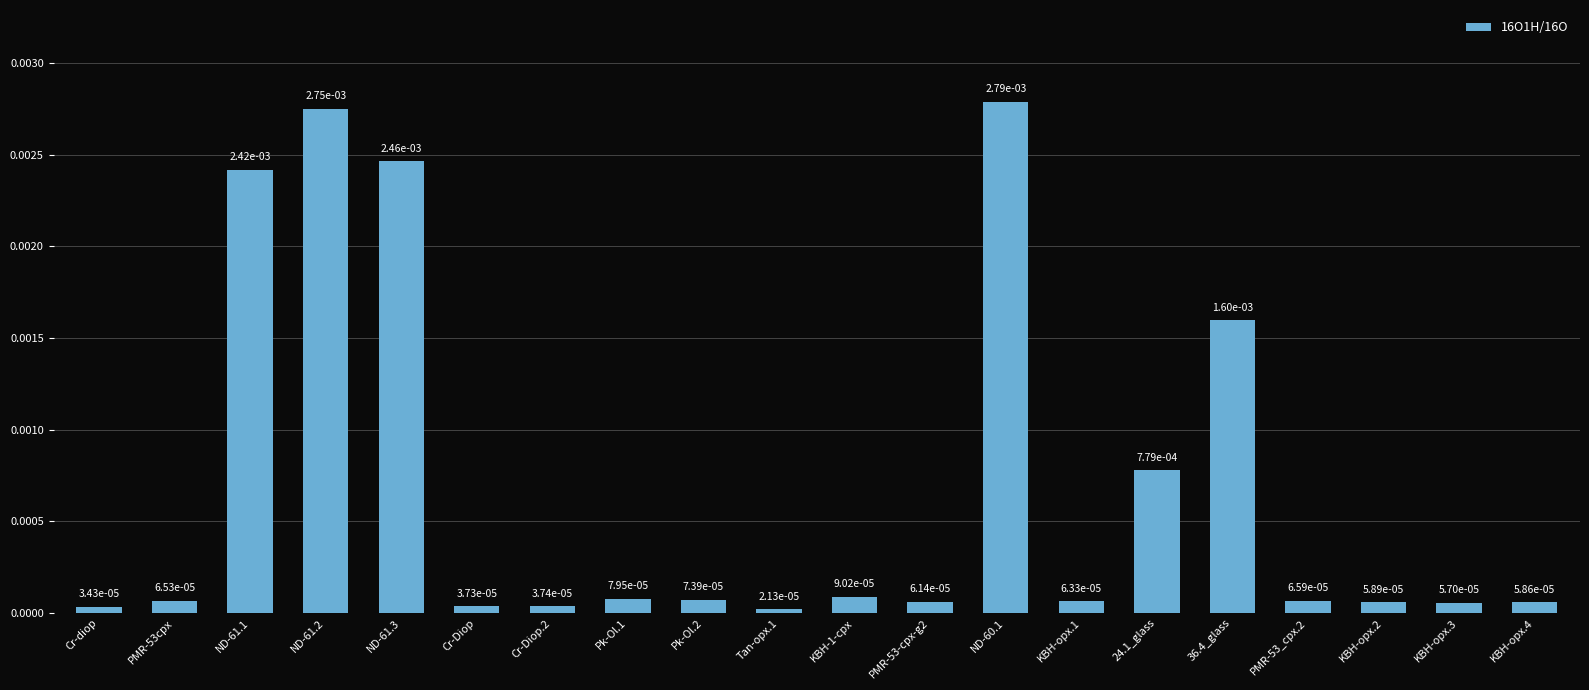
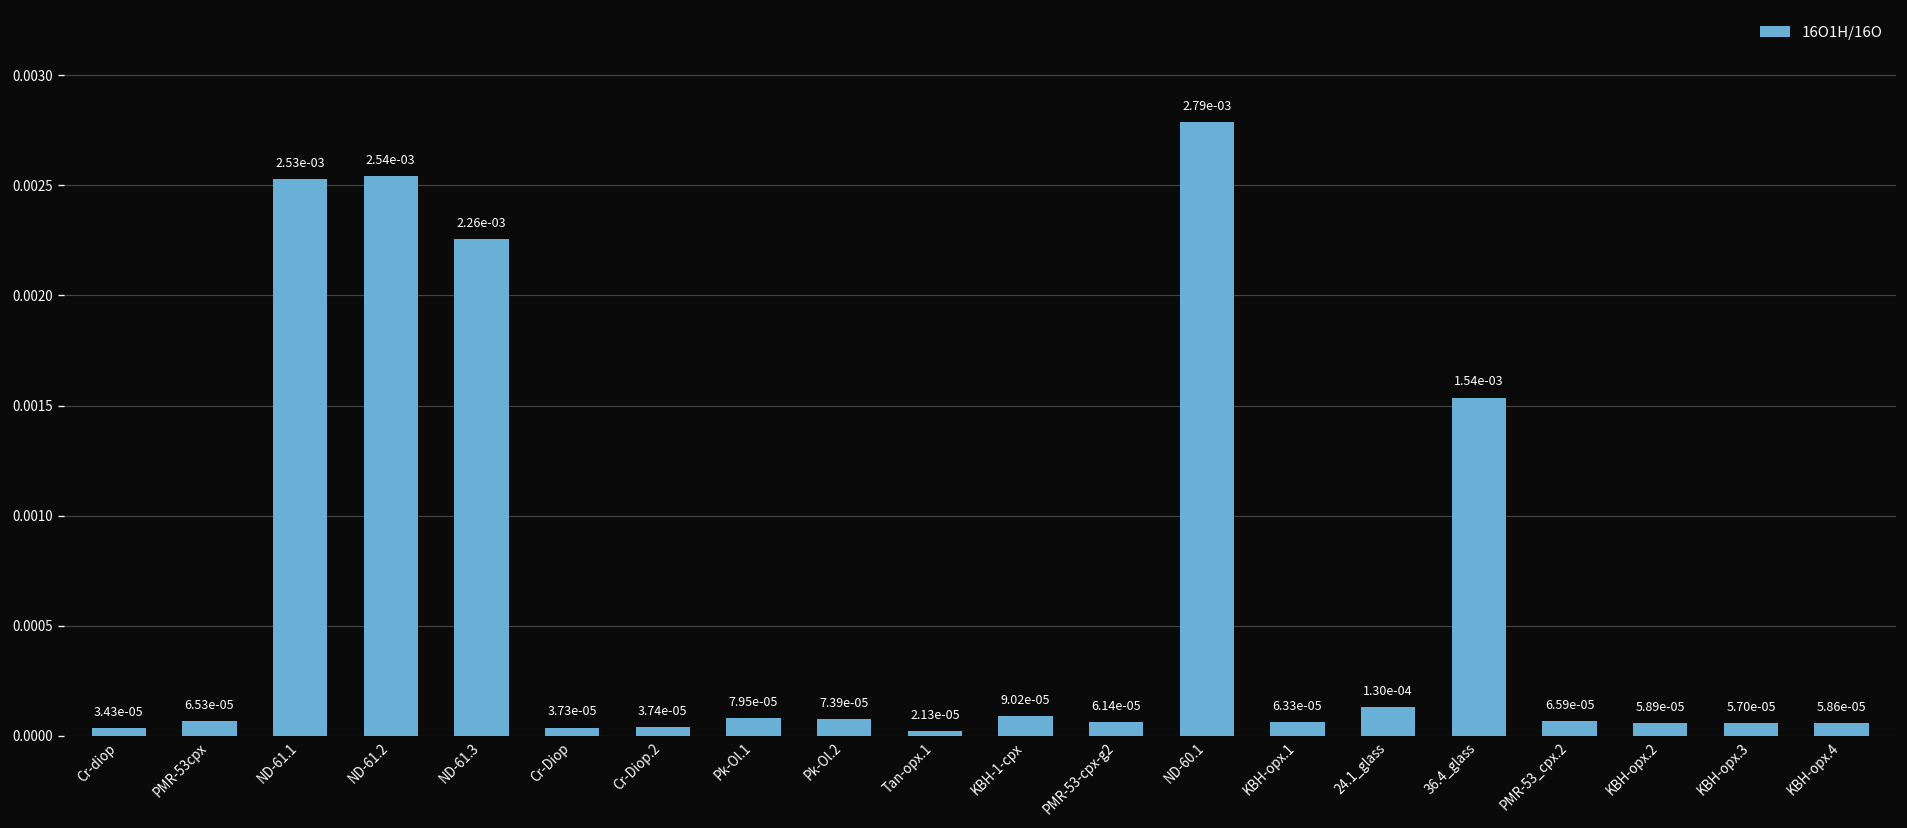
  {
    "Cr-diop": "3.43e-05",
    "PMR-53cpx": "6.53e-05",
-   "ND-61.1": "2.42e-03",
-   "ND-61.2": "2.75e-03",
-   "ND-61.3": "2.46e-03",
+   "ND-61.1": "2.53e-03",
+   "ND-61.2": "2.54e-03",
+   "ND-61.3": "2.26e-03",
    "Cr-Diop": "3.73e-05",
    "Cr-Diop.2": "3.74e-05",
    "Pk-Ol.1": "7.95e-05",
    "Pk-Ol.2": "7.39e-05",
    "Tan-opx.1": "2.13e-05",
    "KBH-1-cpx": "9.02e-05",
    "PMR-53-cpx-g2": "6.14e-05",
    "ND-60.1": "2.79e-03",
    "KBH-opx.1": "6.33e-05",
-   "24.1_glass": "7.79e-04",
-   "36.4_glass": "1.60e-03",
+   "24.1_glass": "1.30e-04",
+   "36.4_glass": "1.54e-03",
    "PMR-53_cpx.2": "6.59e-05",
    "KBH-opx.2": "5.89e-05",
    "KBH-opx.3": "5.70e-05",
    "KBH-opx.4": "5.86e-05"
  }
